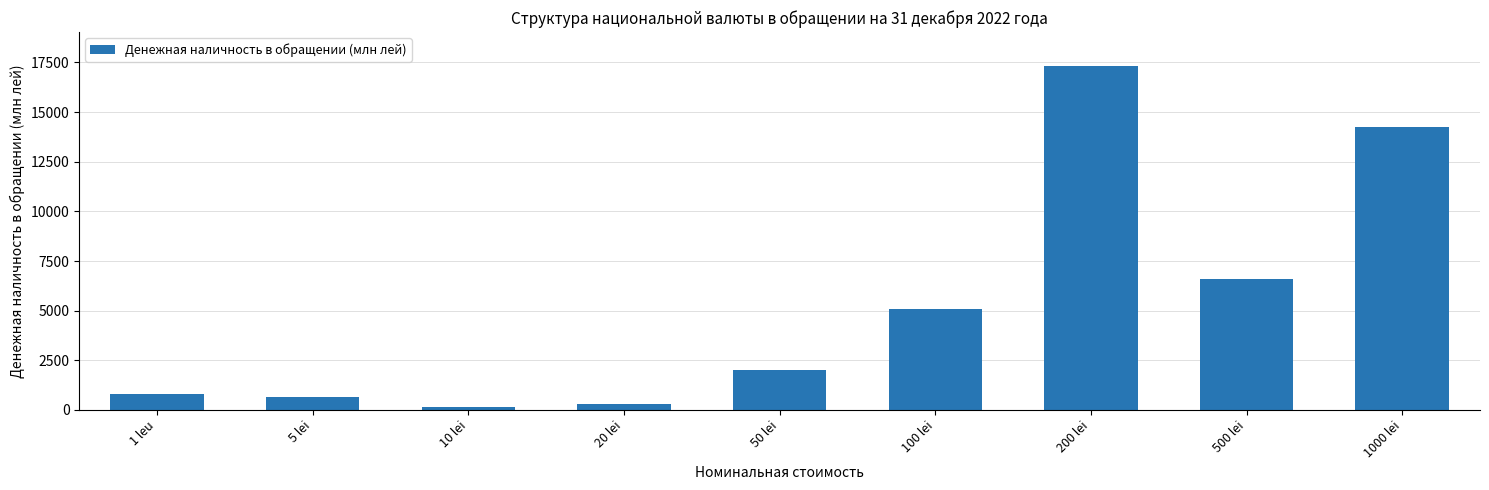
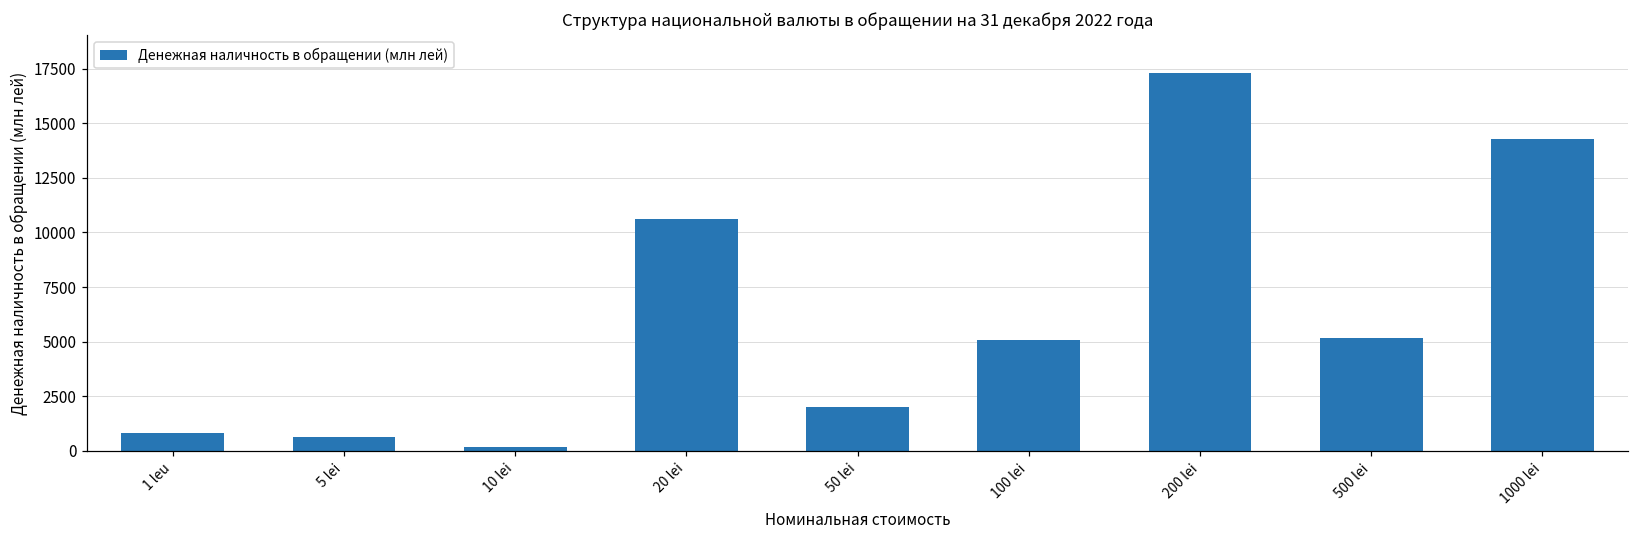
  {
    "1 leu": 800,
    "5 lei": 600,
    "10 lei": 200,
-   "20 lei": 300,
+   "20 lei": 10600,
    "50 lei": 2000,
    "100 lei": 5100,
    "200 lei": 17300,
-   "500 lei": 6600,
+   "500 lei": 5200,
    "1000 lei": 14300
  }
